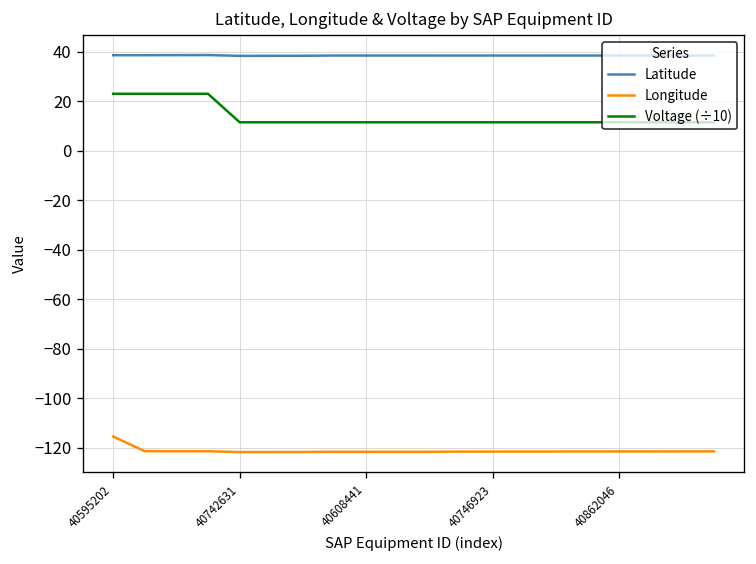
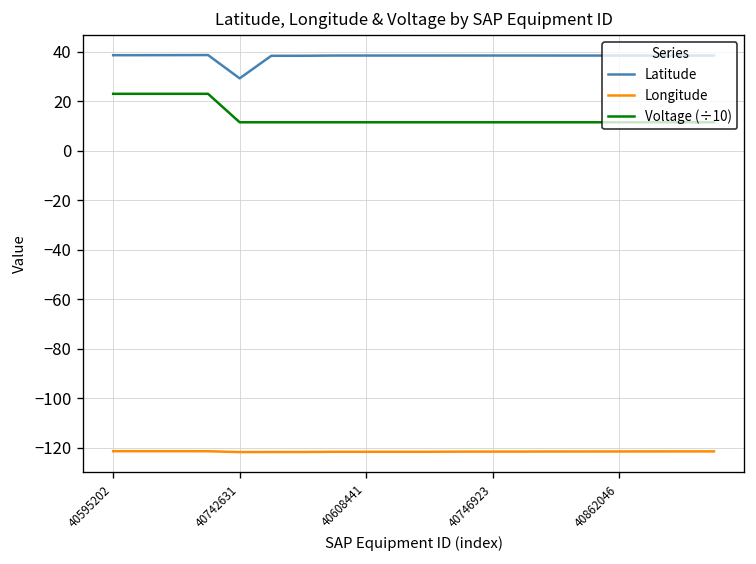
  {
    "Latitude": {
      "40595202": 39,
-     "40742631": 38,
+     "40742631": 29,
      "40608441": 38,
      "40746923": 38
    },
    "Longitude": {
-     "40595202": -115,
+     "40595202": -121,
      "40742631": -122,
      "40608441": -122,
      "40746923": -122,
      "40862046": -122
    },
    "Voltage (÷10)": {
      "40595202": 23,
      "40742631": 12,
      "40608441": 12,
      "40746923": 12,
      "40862046": 12
    }
  }
